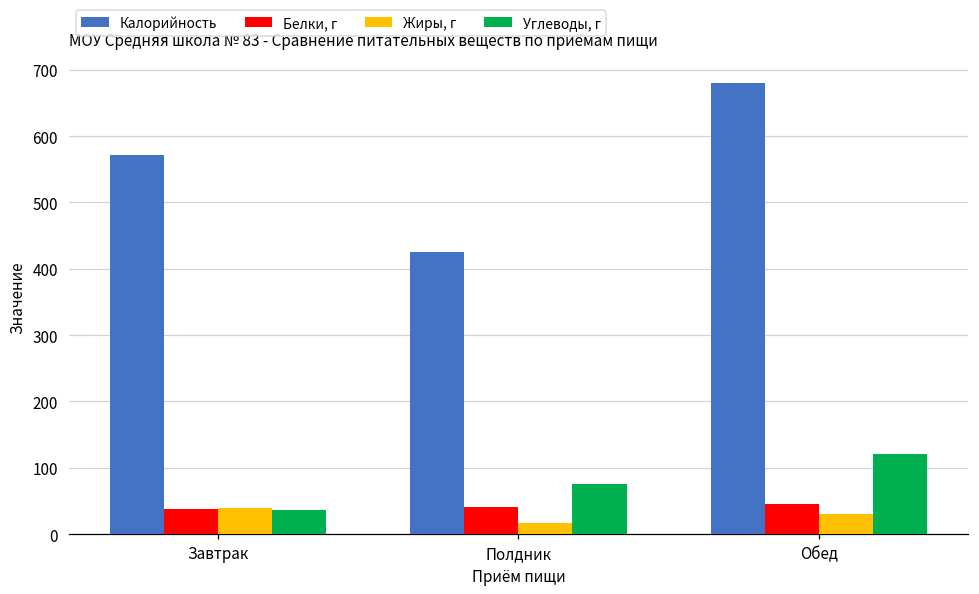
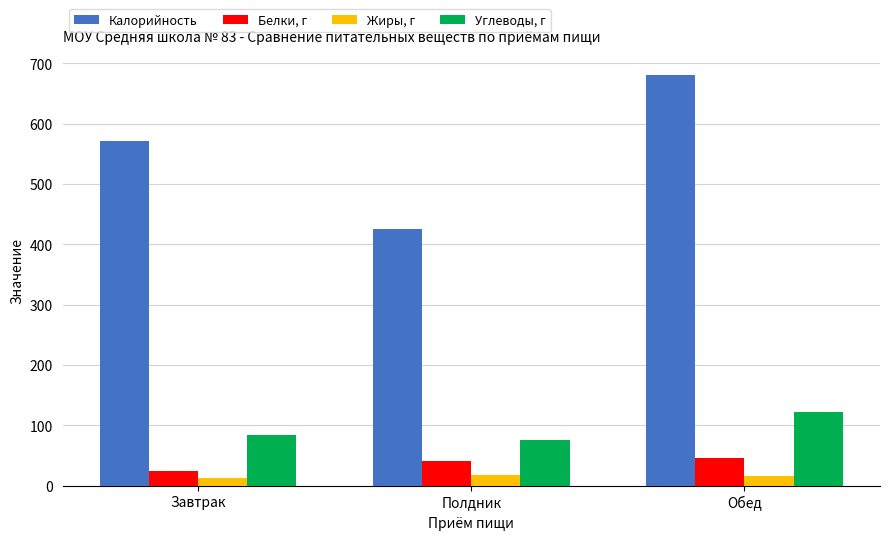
  {
    "Калорийность": {
      "Завтрак": 570,
      "Полдник": 430,
      "Обед": 680
    },
    "Белки, г": {
-     "Завтрак": 40,
+     "Завтрак": 20,
      "Полдник": 40,
      "Обед": 50
    },
    "Жиры, г": {
-     "Завтрак": 40,
+     "Завтрак": 10,
      "Полдник": 20,
-     "Обед": 30
+     "Обед": 20
    },
    "Углеводы, г": {
-     "Завтрак": 40,
+     "Завтрак": 80,
      "Полдник": 80,
      "Обед": 120
    }
  }
